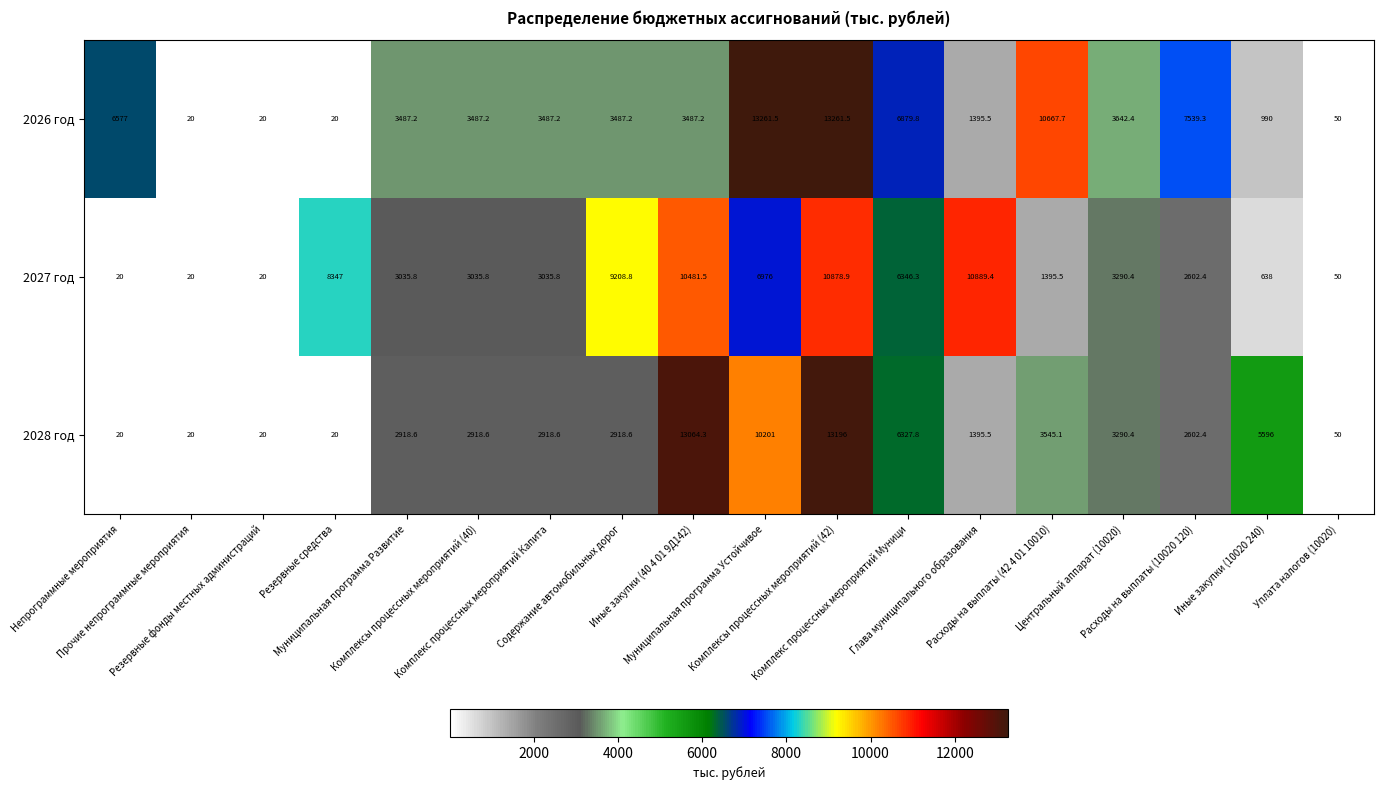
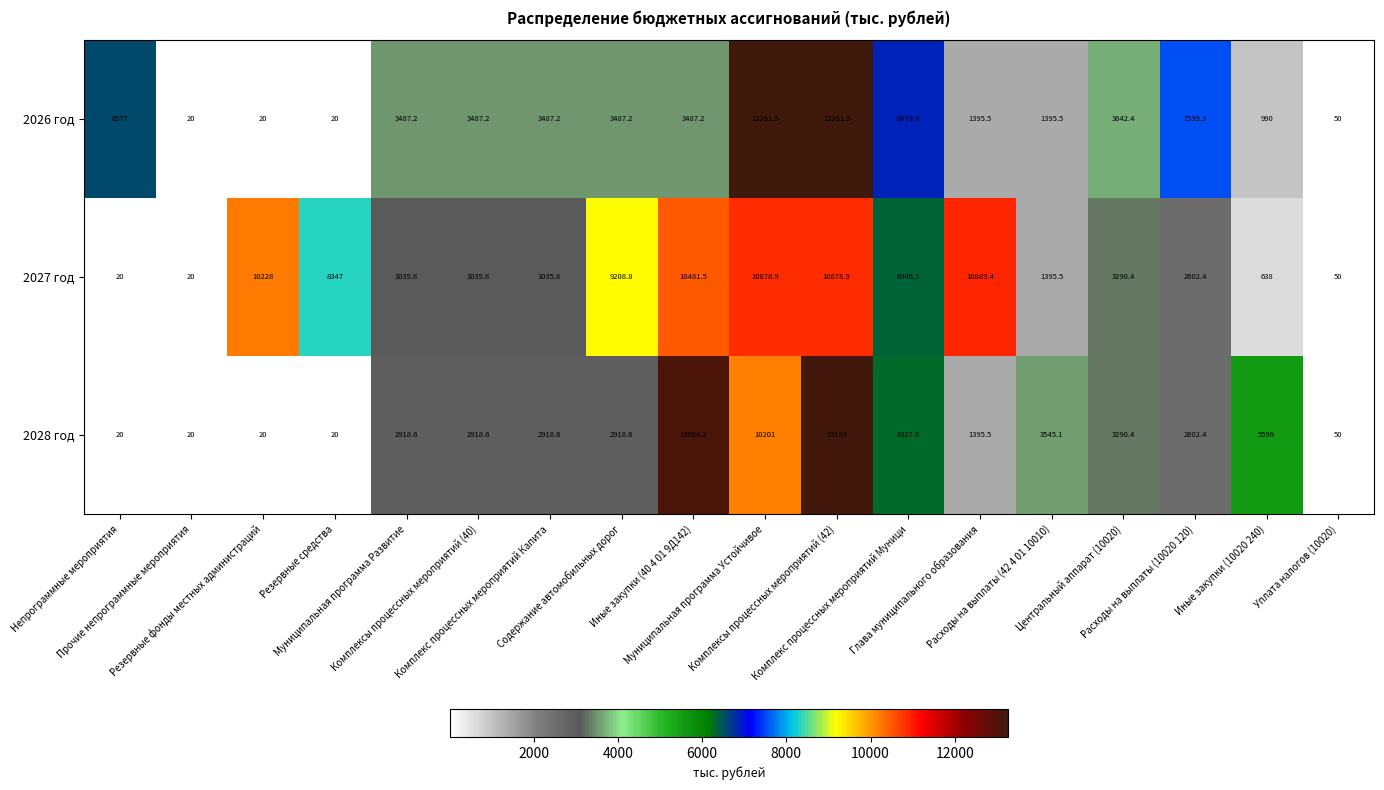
  {
    "2026 год": {
      "Непрограммные мероприятия": 6577,
      "Прочие непрограммные мероприятия": 20,
      "Резервные фонды местных администраций": 20,
      "Резервные средства": 20,
      "Муниципальная программа Развитие": 3487.2,
      "Комплексы процессных мероприятий (40)": 3487.2,
      "Комплекс процессных мероприятий Капита": 3487.2,
      "Содержание автомобильных дорог": 3487.2,
      "Иные закупки (40 4 01 9Д142)": 3487.2,
      "Муниципальная программа Устойчивое": 13261.5,
      "Комплексы процессных мероприятий (42)": 13261.5,
      "Комплекс процессных мероприятий Муници": 6879.8,
      "Глава муниципального образования": 1395.5,
-     "Расходы на выплаты (42 4 01 10010)": 10667.7,
+     "Расходы на выплаты (42 4 01 10010)": 1395.5,
      "Центральный аппарат (10020)": 3642.4,
      "Расходы на выплаты (10020 120)": 7539.3,
      "Иные закупки (10020 240)": 990,
      "Уплата налогов (10020)": 50
    },
    "2027 год": {
      "Непрограммные мероприятия": 20,
      "Прочие непрограммные мероприятия": 20,
-     "Резервные фонды местных администраций": 20,
+     "Резервные фонды местных администраций": 10228,
      "Резервные средства": 8347,
      "Муниципальная программа Развитие": 3035.8,
      "Комплексы процессных мероприятий (40)": 3035.8,
      "Комплекс процессных мероприятий Капита": 3035.8,
      "Содержание автомобильных дорог": 9208.8,
      "Иные закупки (40 4 01 9Д142)": 10481.5,
-     "Муниципальная программа Устойчивое": 6976,
+     "Муниципальная программа Устойчивое": 10878.9,
      "Комплексы процессных мероприятий (42)": 10878.9,
      "Комплекс процессных мероприятий Муници": 6346.3,
      "Глава муниципального образования": 10889.4,
      "Расходы на выплаты (42 4 01 10010)": 1395.5,
      "Центральный аппарат (10020)": 3290.4,
      "Расходы на выплаты (10020 120)": 2602.4,
      "Иные закупки (10020 240)": 638,
      "Уплата налогов (10020)": 50
    },
    "2028 год": {
      "Непрограммные мероприятия": 20,
      "Прочие непрограммные мероприятия": 20,
      "Резервные фонды местных администраций": 20,
      "Резервные средства": 20,
      "Муниципальная программа Развитие": 2918.6,
      "Комплексы процессных мероприятий (40)": 2918.6,
      "Комплекс процессных мероприятий Капита": 2918.6,
      "Содержание автомобильных дорог": 2918.6,
      "Иные закупки (40 4 01 9Д142)": 13064.3,
      "Муниципальная программа Устойчивое": 10201,
      "Комплексы процессных мероприятий (42)": 13196,
      "Комплекс процессных мероприятий Муници": 6327.8,
      "Глава муниципального образования": 1395.5,
      "Расходы на выплаты (42 4 01 10010)": 3545.1,
      "Центральный аппарат (10020)": 3290.4,
      "Расходы на выплаты (10020 120)": 2602.4,
      "Иные закупки (10020 240)": 5596,
      "Уплата налогов (10020)": 50
    }
  }
